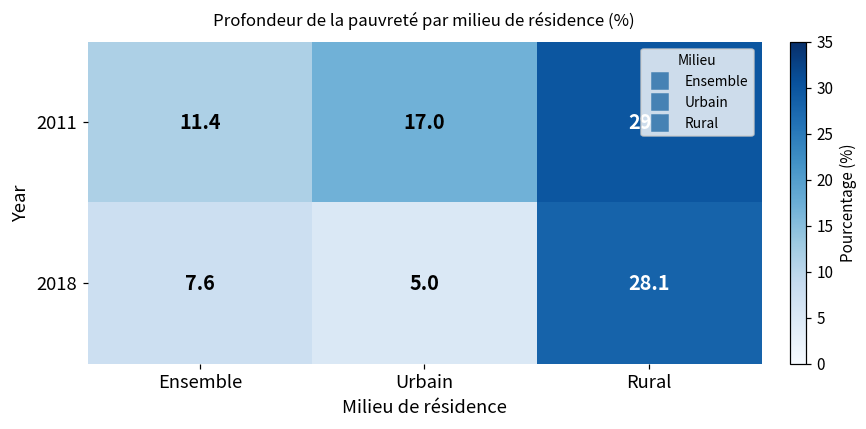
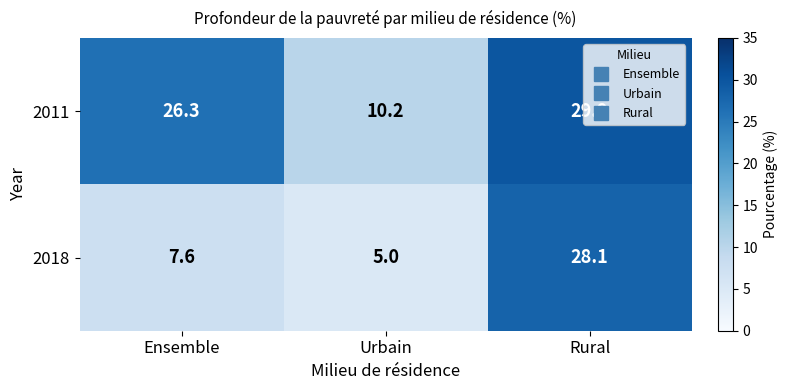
  {
    "2011": {
-     "Ensemble": 11.4,
-     "Urbain": 17.0
+     "Ensemble": 26.3,
+     "Urbain": 10.2
    },
    "2018": {
      "Ensemble": 7.6,
      "Urbain": 5.0,
      "Rural": 28.1
    }
  }
